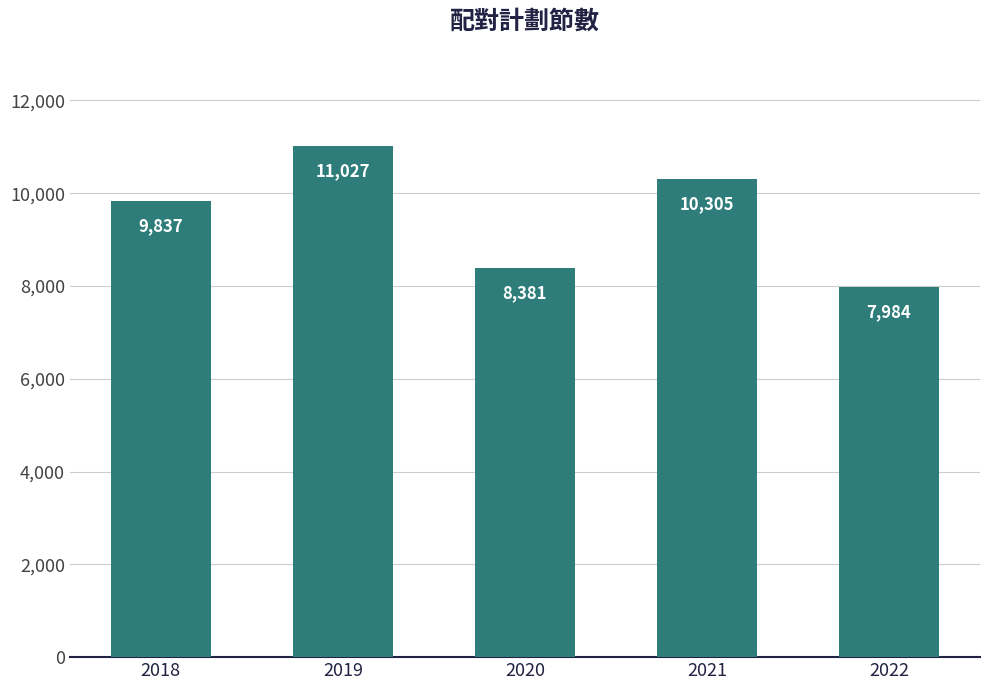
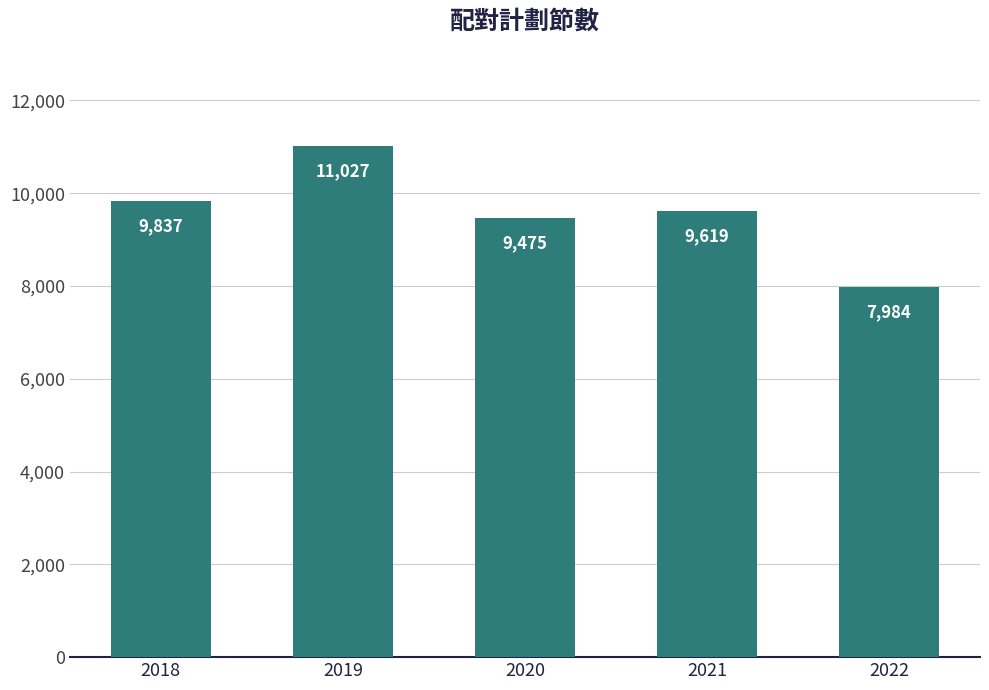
  {
    "2018": "9,837",
    "2019": "11,027",
-   "2020": "8,381",
-   "2021": "10,305",
+   "2020": "9,475",
+   "2021": "9,619",
    "2022": "7,984"
  }
